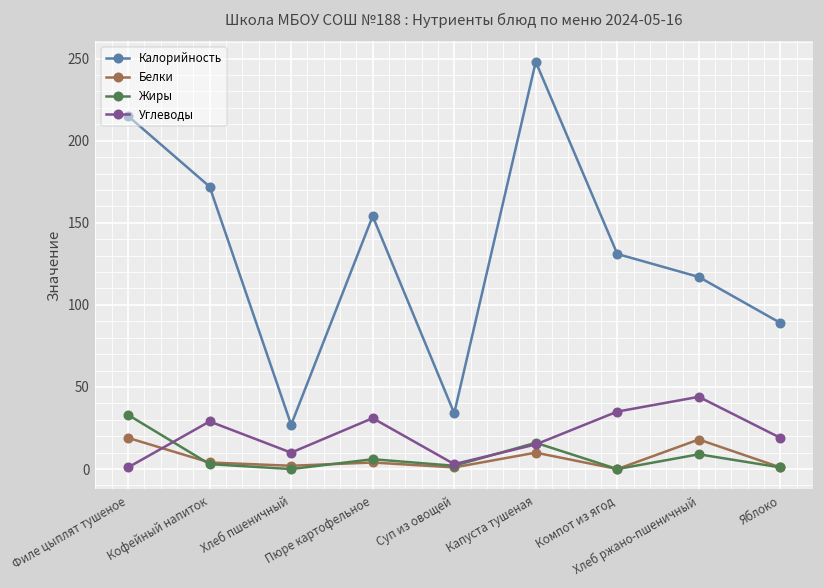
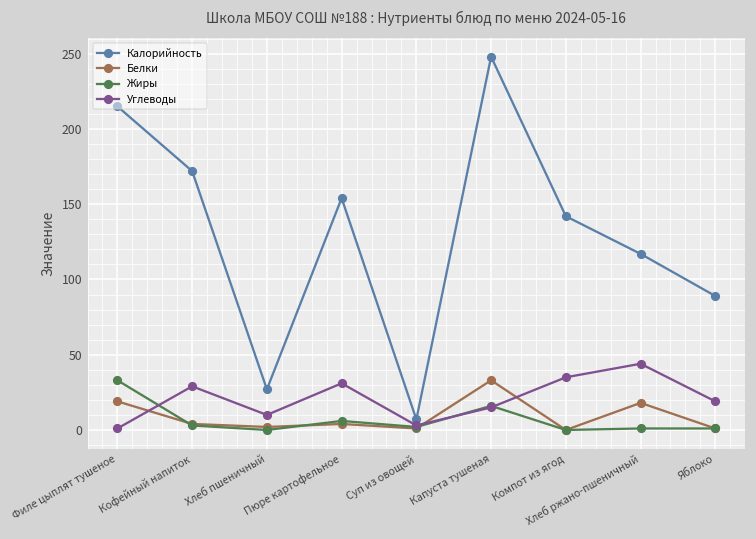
  {
    "Калорийность": {
      "Кофейный напиток": 172,
      "Хлеб пшеничный": 27,
      "Пюре картофельное": 154,
-     "Суп из овощей": 34,
+     "Суп из овощей": 7,
      "Капуста тушеная": 248,
-     "Компот из ягод": 131,
+     "Компот из ягод": 142,
      "Хлеб ржано-пшеничный": 117,
      "Яблоко": 89
    },
    "Белки": {
      "Филе цыплят тушеное": 19,
      "Хлеб пшеничный": 2,
      "Пюре картофельное": 4,
-     "Капуста тушеная": 10,
+     "Капуста тушеная": 33,
      "Хлеб ржано-пшеничный": 18
    },
    "Жиры": {
      "Филе цыплят тушеное": 33,
      "Хлеб пшеничный": 0,
      "Пюре картофельное": 6,
-     "Хлеб ржано-пшеничный": 9
+     "Хлеб ржано-пшеничный": 1
    },
    "Углеводы": {
      "Филе цыплят тушеное": 1,
      "Кофейный напиток": 29,
      "Хлеб пшеничный": 10,
      "Пюре картофельное": 31,
      "Компот из ягод": 35,
      "Хлеб ржано-пшеничный": 44,
      "Яблоко": 19
    }
  }
